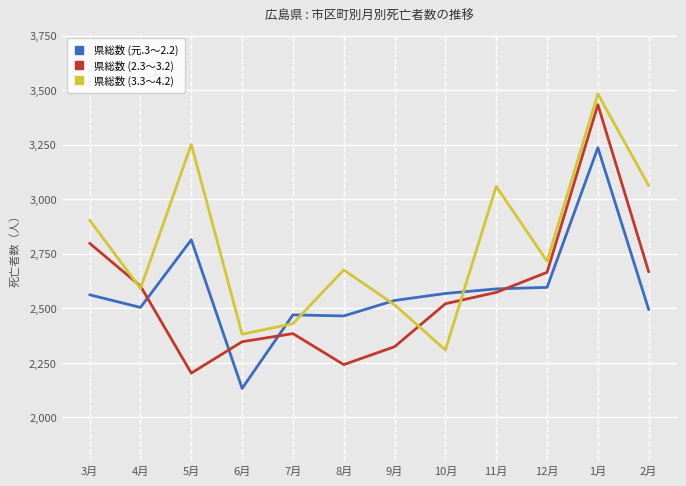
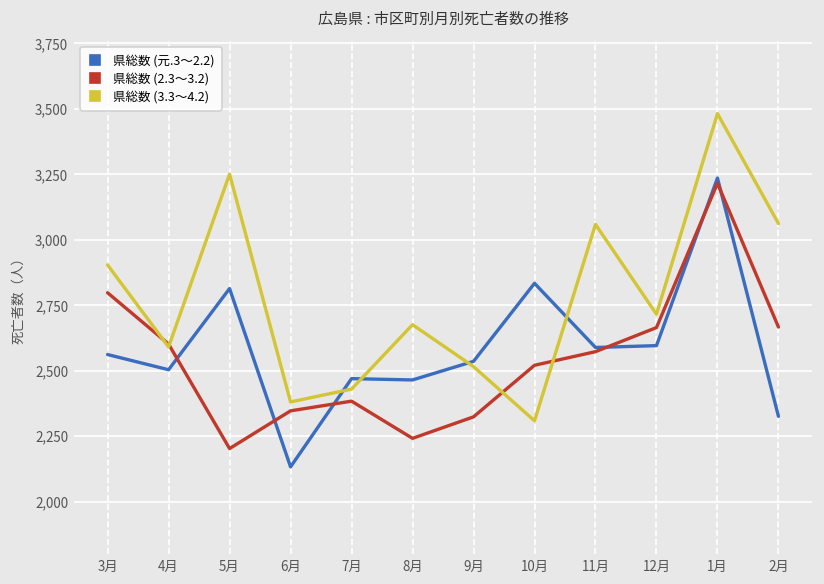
  {
    "県総数 (元.3～2.2)": {
      "3月": "2,560",
      "4月": "2,500",
      "5月": "2,810",
      "6月": "2,130",
      "7月": "2,470",
      "8月": "2,470",
      "9月": "2,540",
-     "10月": "2,570",
+     "10月": "2,830",
      "11月": "2,590",
      "12月": "2,600",
      "1月": "3,240",
-     "2月": "2,490"
+     "2月": "2,330"
    },
    "県総数 (2.3～3.2)": {
      "3月": "2,800",
      "5月": "2,200",
      "6月": "2,350",
      "7月": "2,380",
      "8月": "2,240",
      "9月": "2,320",
      "10月": "2,520",
      "11月": "2,570",
      "12月": "2,670",
-     "1月": "3,430",
+     "1月": "3,220",
      "2月": "2,670"
    },
    "県総数 (3.3～4.2)": {
      "3月": "2,900",
      "5月": "3,250",
      "6月": "2,380",
      "7月": "2,430",
      "8月": "2,680",
      "9月": "2,520",
      "10月": "2,310",
      "11月": "3,060",
      "12月": "2,720",
      "1月": "3,480",
      "2月": "3,060"
    }
  }
